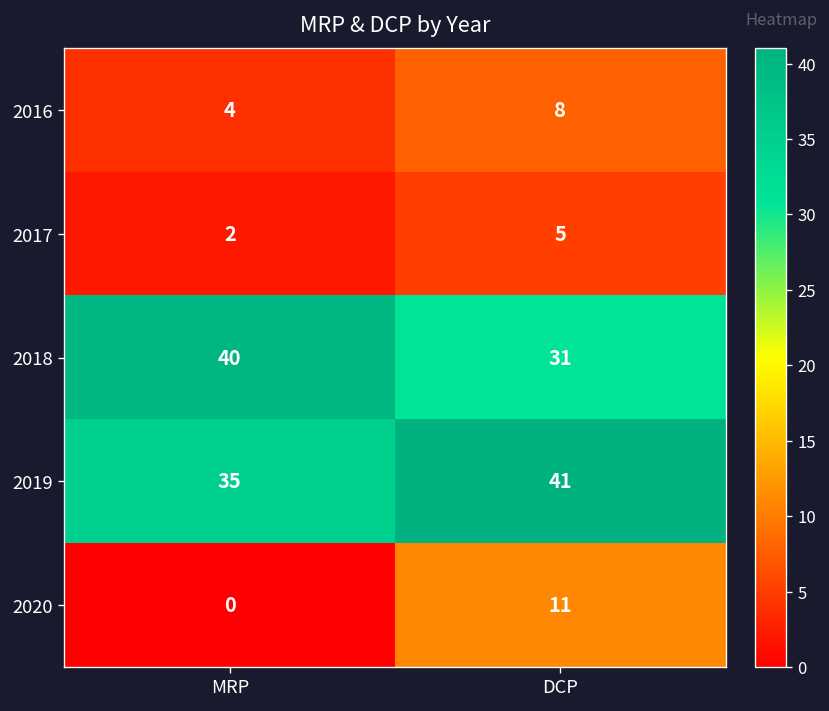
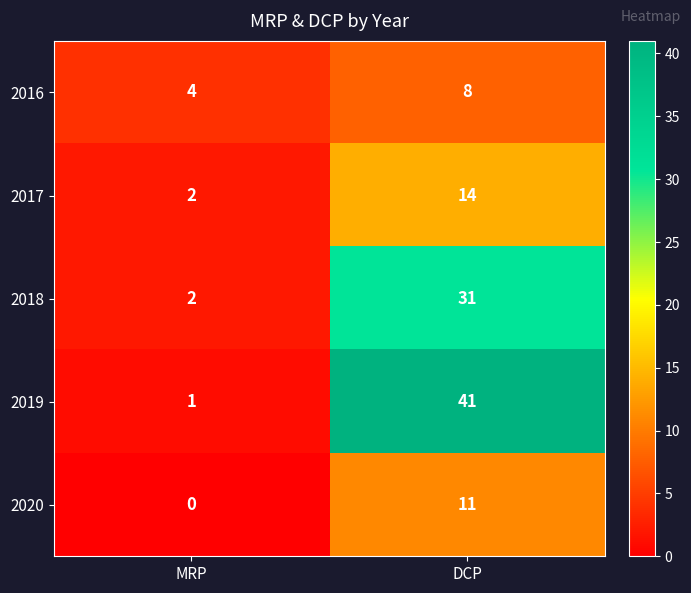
  {
    "2016": {
      "MRP": 4,
      "DCP": 8
    },
    "2017": {
      "MRP": 2,
-     "DCP": 5
+     "DCP": 14
    },
    "2018": {
-     "MRP": 40,
+     "MRP": 2,
      "DCP": 31
    },
    "2019": {
-     "MRP": 35,
+     "MRP": 1,
      "DCP": 41
    },
    "2020": {
      "MRP": 0,
      "DCP": 11
    }
  }
